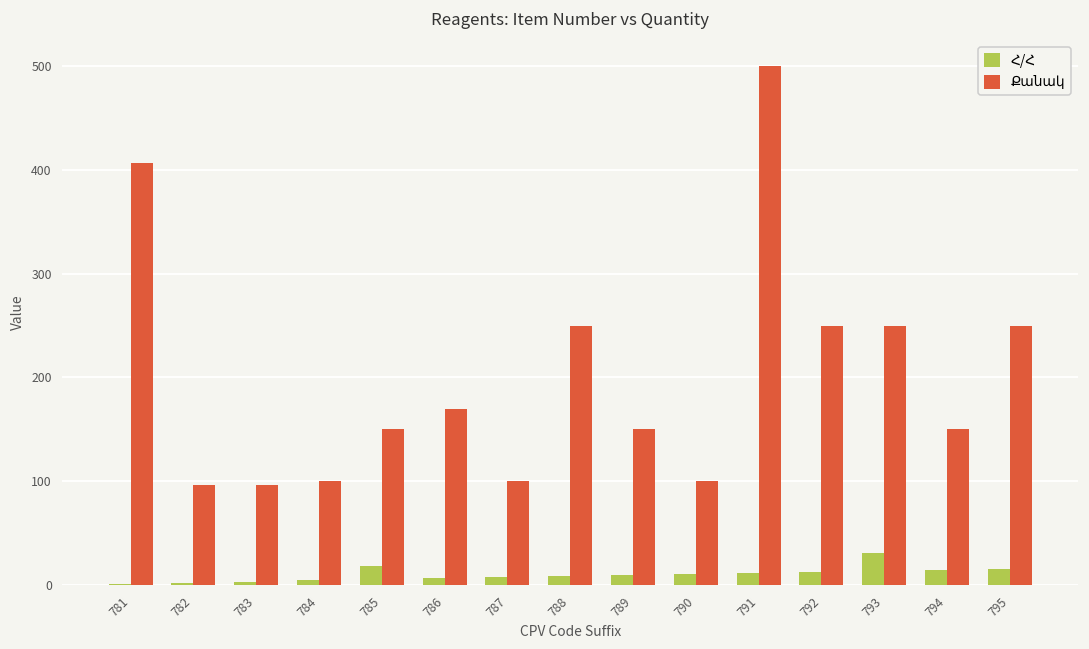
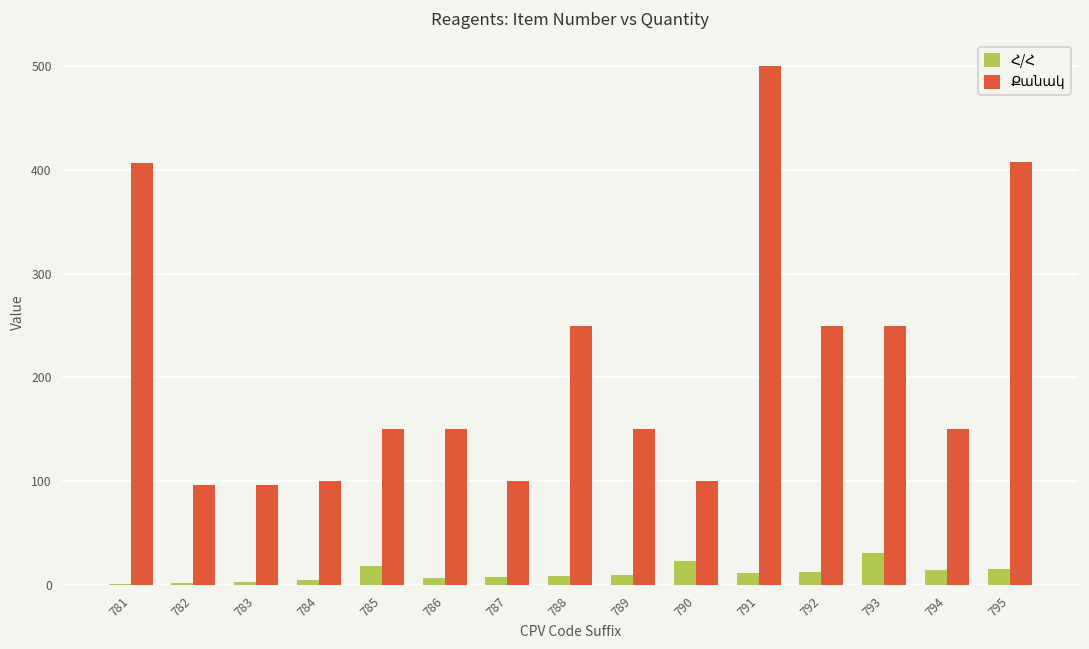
  {
    "Հ/Հ": {
      "783": 0,
      "784": 0,
      "785": 20,
      "786": 10,
      "787": 10,
      "788": 10,
      "789": 10,
-     "790": 10,
+     "790": 20,
      "791": 10,
      "792": 10,
      "793": 30,
      "794": 10,
      "795": 20
    },
    "Քանակ": {
      "781": 410,
      "782": 100,
      "783": 100,
      "784": 100,
      "785": 150,
-     "786": 170,
+     "786": 150,
      "787": 100,
      "788": 250,
      "789": 150,
      "790": 100,
      "791": 500,
      "792": 250,
      "793": 250,
      "794": 150,
-     "795": 250
+     "795": 410
    }
  }
